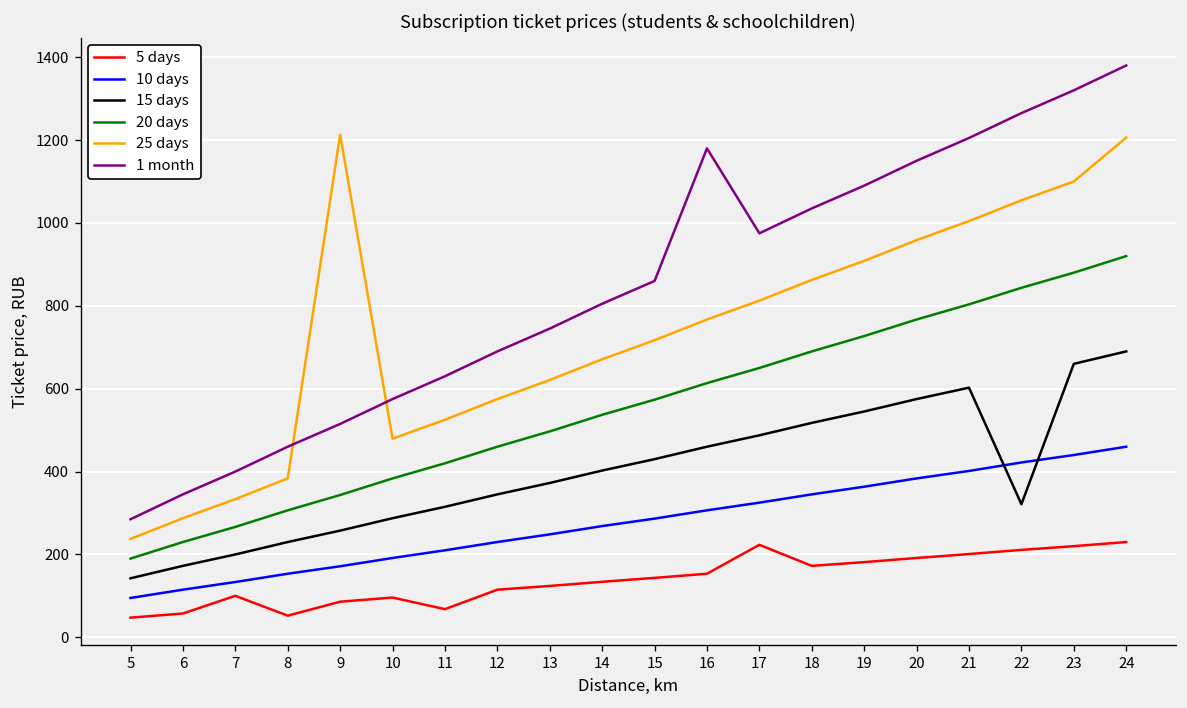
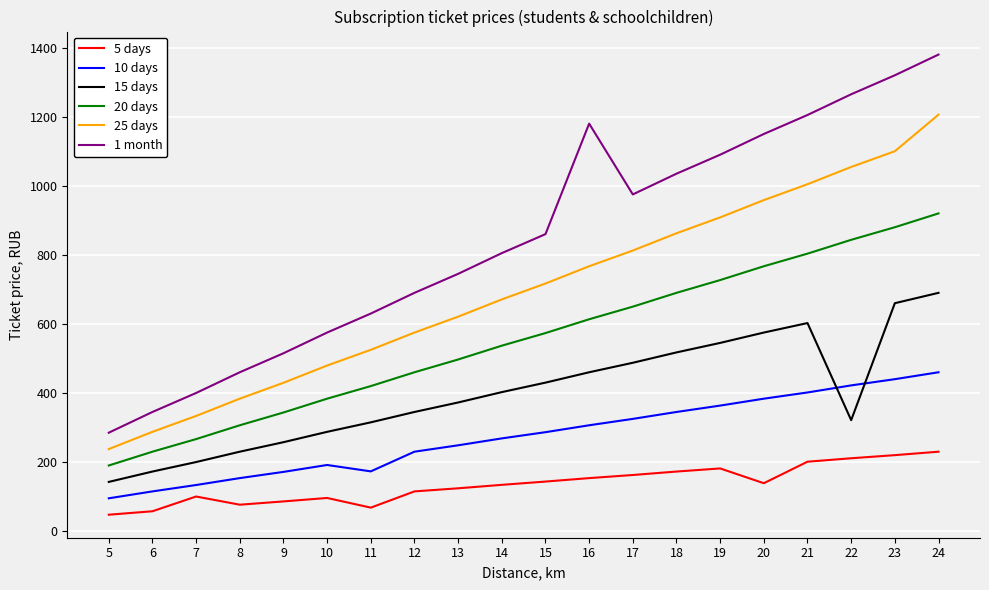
  {
    "5 days": {
      "5": 50,
      "6": 60,
      "7": 100,
-     "8": 50,
+     "8": 80,
      "9": 90,
      "10": 100,
      "11": 70,
      "12": 120,
      "13": 120,
      "14": 130,
      "15": 140,
      "16": 150,
-     "17": 220,
+     "17": 160,
      "18": 170,
      "19": 180,
-     "20": 190,
+     "20": 140,
      "21": 200,
      "22": 210,
      "23": 220,
      "24": 230
    },
    "10 days": {
      "5": 100,
      "6": 120,
      "7": 130,
      "8": 150,
      "9": 170,
      "10": 190,
-     "11": 210,
+     "11": 170,
      "12": 230,
      "13": 250,
      "14": 270,
      "15": 290,
      "16": 310,
      "17": 330,
      "18": 350,
      "19": 360,
      "20": 380,
      "21": 400,
      "22": 420,
      "23": 440,
      "24": 460
    },
    "15 days": {
      "5": 140,
      "6": 170,
      "7": 200,
      "8": 230,
      "9": 260,
      "10": 290,
      "11": 320,
      "12": 350,
      "13": 370,
      "14": 400,
      "15": 430,
      "16": 460,
      "17": 490,
      "18": 520,
      "19": 550,
      "20": 580,
      "21": 600,
      "22": 320,
      "23": 660,
      "24": 690
    },
    "20 days": {
      "5": 190,
      "6": 230,
      "7": 270,
      "8": 310,
      "9": 340,
      "10": 380,
      "11": 420,
      "12": 460,
      "13": 500,
      "14": 540,
      "15": 570,
      "16": 610,
      "17": 650,
      "18": 690,
      "19": 730,
      "20": 770,
      "21": 800,
      "22": 840,
      "23": 880,
      "24": 920
    },
    "25 days": {
      "5": 240,
      "6": 290,
      "7": 330,
      "8": 380,
-     "9": 1210,
+     "9": 430,
      "10": 480,
      "11": 530,
      "12": 580,
      "13": 620,
      "14": 670,
      "15": 720,
      "16": 770,
      "17": 810,
      "18": 860,
      "19": 910,
      "20": 960,
      "21": 1000,
      "22": 1050,
      "23": 1100,
      "24": 1210
    },
    "1 month": {
      "5": 290,
      "6": 350,
      "7": 400,
      "8": 460,
      "9": 520,
      "10": 580,
      "11": 630,
      "12": 690,
      "13": 750,
      "14": 810,
      "15": 860,
      "16": 1180,
      "17": 980,
      "18": 1040,
      "19": 1090,
      "20": 1150,
      "21": 1210,
      "22": 1270,
      "23": 1320,
      "24": 1380
    }
  }
